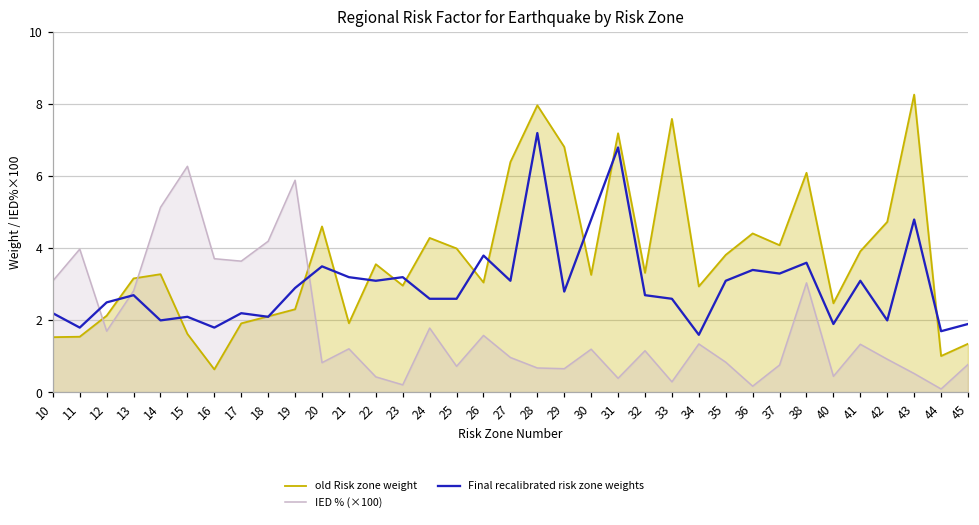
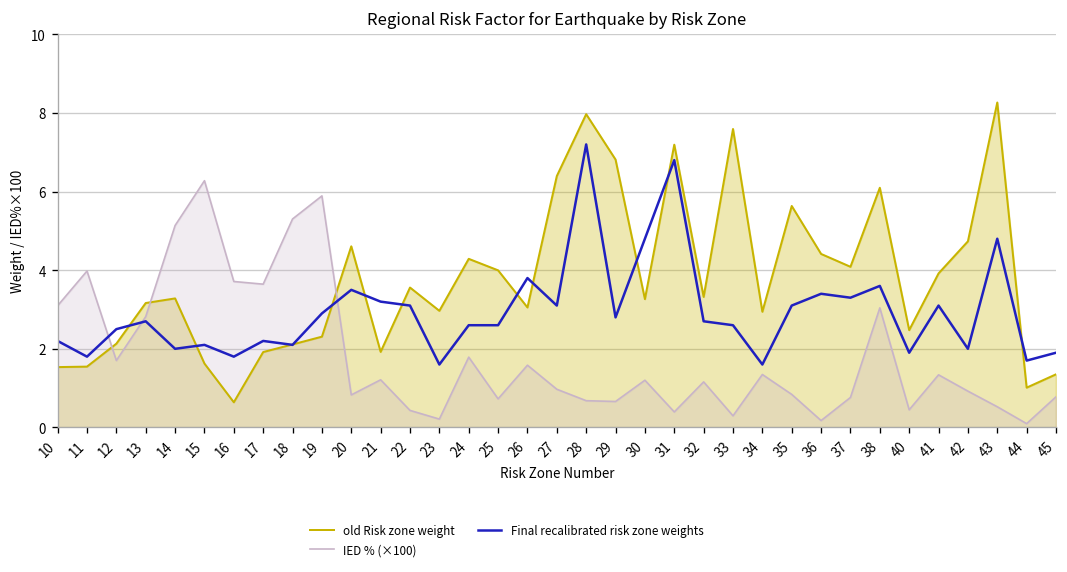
  {
    "old Risk zone weight": {
      "10": 1.5,
      "11": 1.5,
      "12": 2.1,
      "13": 3.2,
      "14": 3.3,
      "15": 1.6,
      "16": 0.6,
      "17": 1.9,
      "19": 2.3,
      "20": 4.6,
      "21": 1.9,
      "22": 3.6,
      "23": 3.0,
      "24": 4.3,
      "25": 4.0,
      "26": 3.1,
      "27": 6.4,
      "28": 8.0,
      "29": 6.8,
      "30": 3.3,
      "31": 7.2,
      "32": 3.3,
      "33": 7.6,
      "34": 2.9,
-     "35": 3.8,
+     "35": 5.6,
      "36": 4.4,
      "37": 4.1,
      "38": 6.1,
      "40": 2.5,
      "41": 3.9,
      "42": 4.7,
      "43": 8.3,
      "44": 1.0,
      "45": 1.4
    },
    "IED % (×100)": {
      "10": 3.1,
      "11": 4.0,
      "12": 1.7,
      "13": 2.8,
      "14": 5.1,
      "15": 6.3,
      "16": 3.7,
      "17": 3.6,
-     "18": 4.2,
+     "18": 5.3,
      "19": 5.9,
      "20": 0.8,
      "21": 1.2,
      "22": 0.4,
      "23": 0.2,
      "24": 1.8,
      "25": 0.7,
      "26": 1.6,
      "27": 1.0,
      "28": 0.7,
      "29": 0.7,
      "30": 1.2,
      "31": 0.4,
      "32": 1.2,
      "33": 0.3,
      "34": 1.3,
      "35": 0.8,
      "36": 0.2,
      "37": 0.8,
      "38": 3.0,
      "40": 0.4,
      "41": 1.3,
      "42": 0.9,
      "43": 0.5,
      "44": 0.1,
      "45": 0.8
    },
    "Final recalibrated risk zone weights": {
      "10": 2.2,
      "11": 1.8,
      "12": 2.5,
      "13": 2.7,
      "14": 2.0,
      "15": 2.1,
      "16": 1.8,
      "17": 2.2,
      "19": 2.9,
      "20": 3.5,
      "21": 3.2,
      "22": 3.1,
-     "23": 3.2,
+     "23": 1.6,
      "24": 2.6,
      "25": 2.6,
      "26": 3.8,
      "27": 3.1,
      "28": 7.2,
      "29": 2.8,
      "30": 4.8,
      "31": 6.8,
      "32": 2.7,
      "33": 2.6,
      "34": 1.6,
      "35": 3.1,
      "36": 3.4,
      "37": 3.3,
      "38": 3.6,
      "40": 1.9,
      "41": 3.1,
      "42": 2.0,
      "43": 4.8,
      "44": 1.7,
      "45": 1.9
    }
  }
